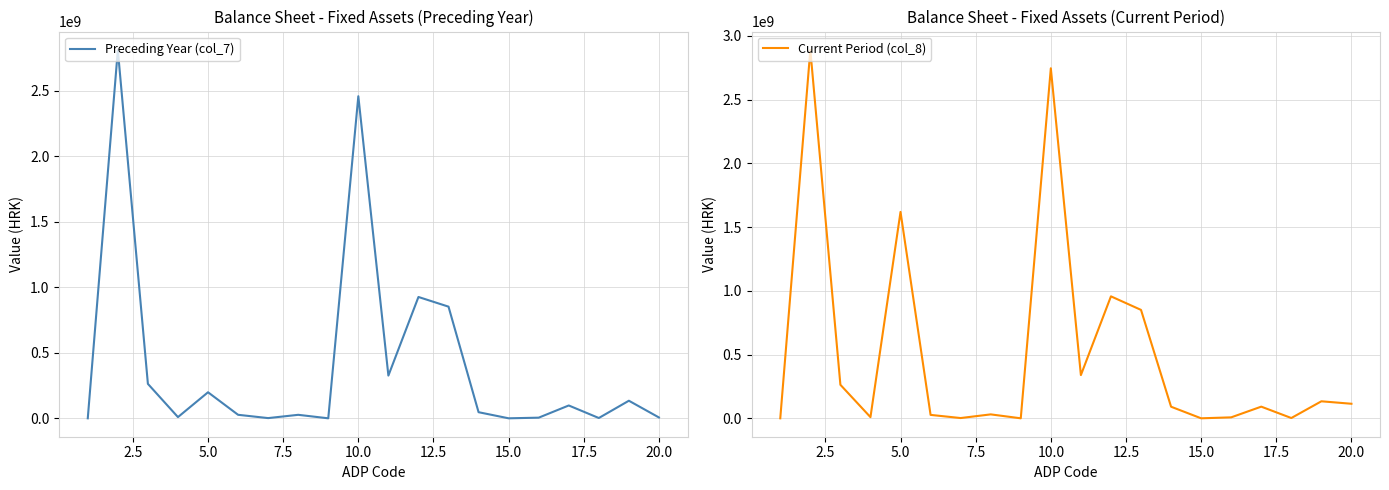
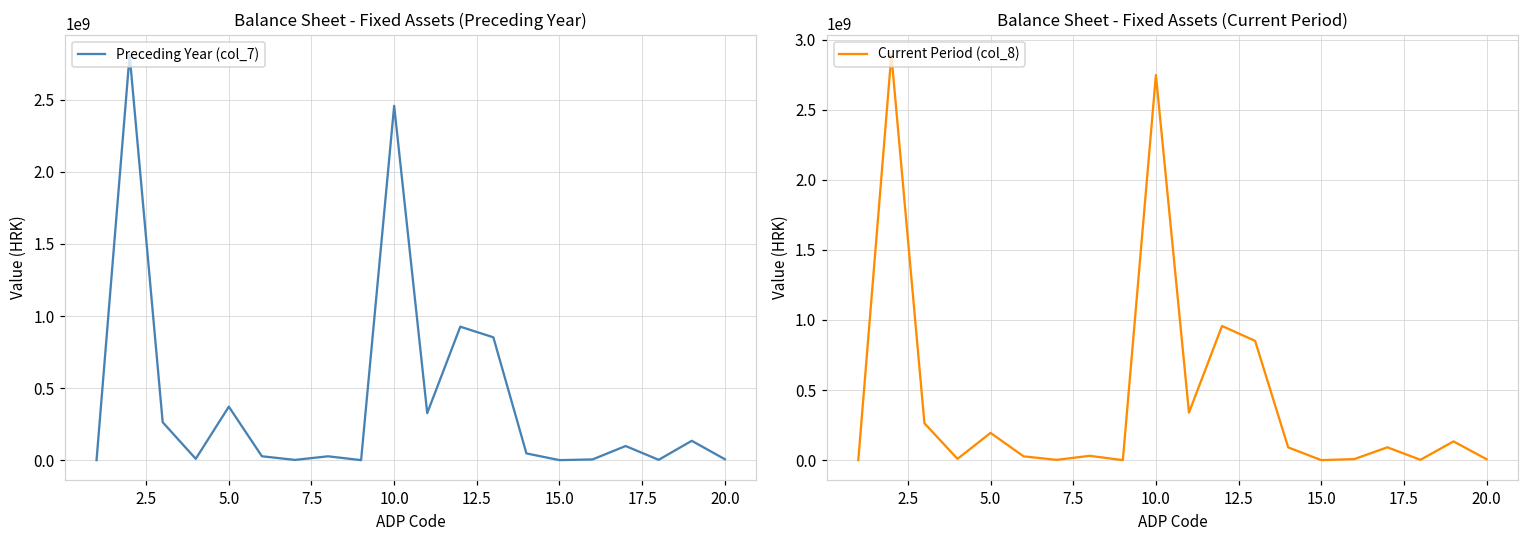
  {
    "Balance Sheet - Fixed Assets (Preceding Year)": {
-     "5.0": 200000000,
+     "5.0": 370000000,
      "10.0": 2460000000,
      "15.0": 0,
      "20.0": 10000000
    },
    "Balance Sheet - Fixed Assets (Current Period)": {
-     "5.0": 1620000000,
+     "5.0": 190000000,
      "10.0": 2750000000,
      "15.0": 0,
-     "20.0": 110000000
+     "20.0": 10000000
    }
  }
